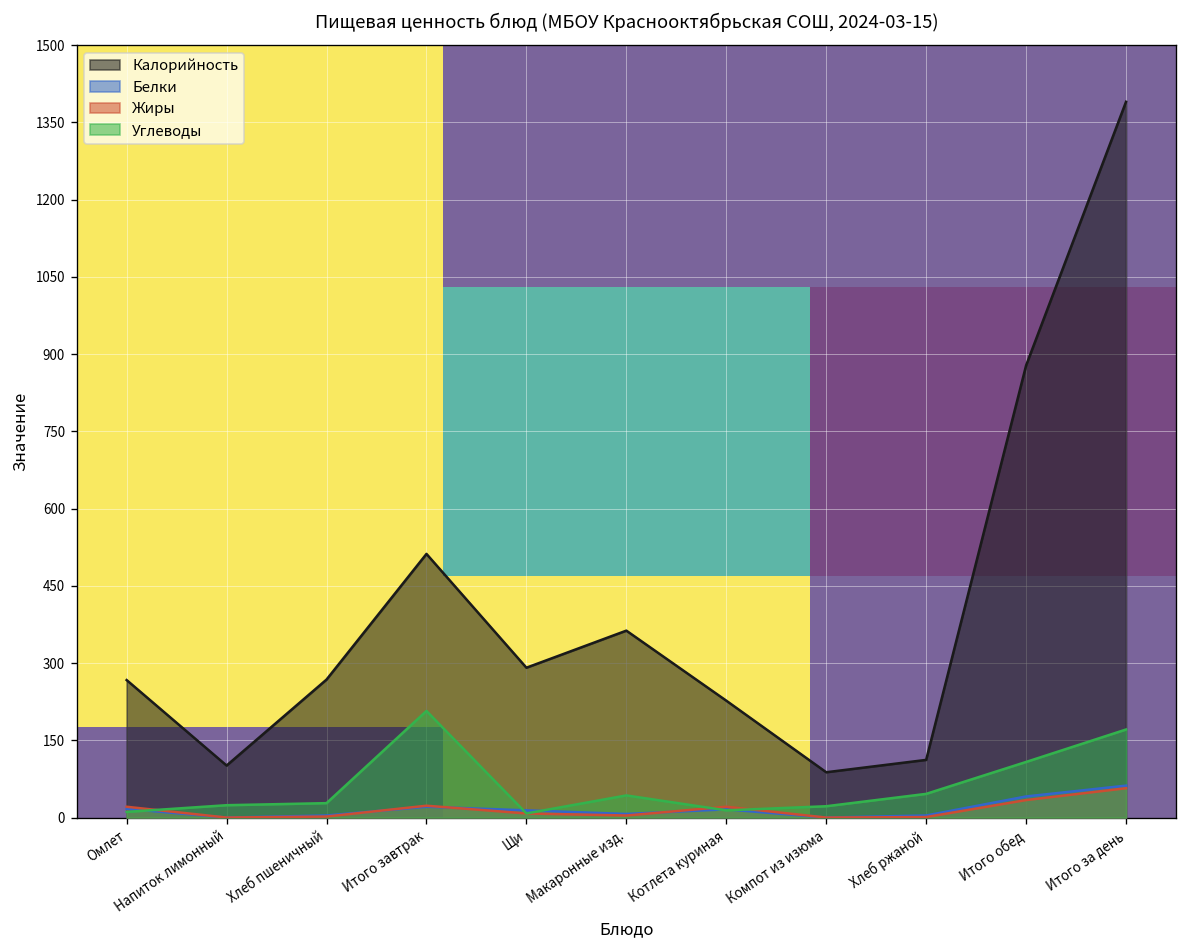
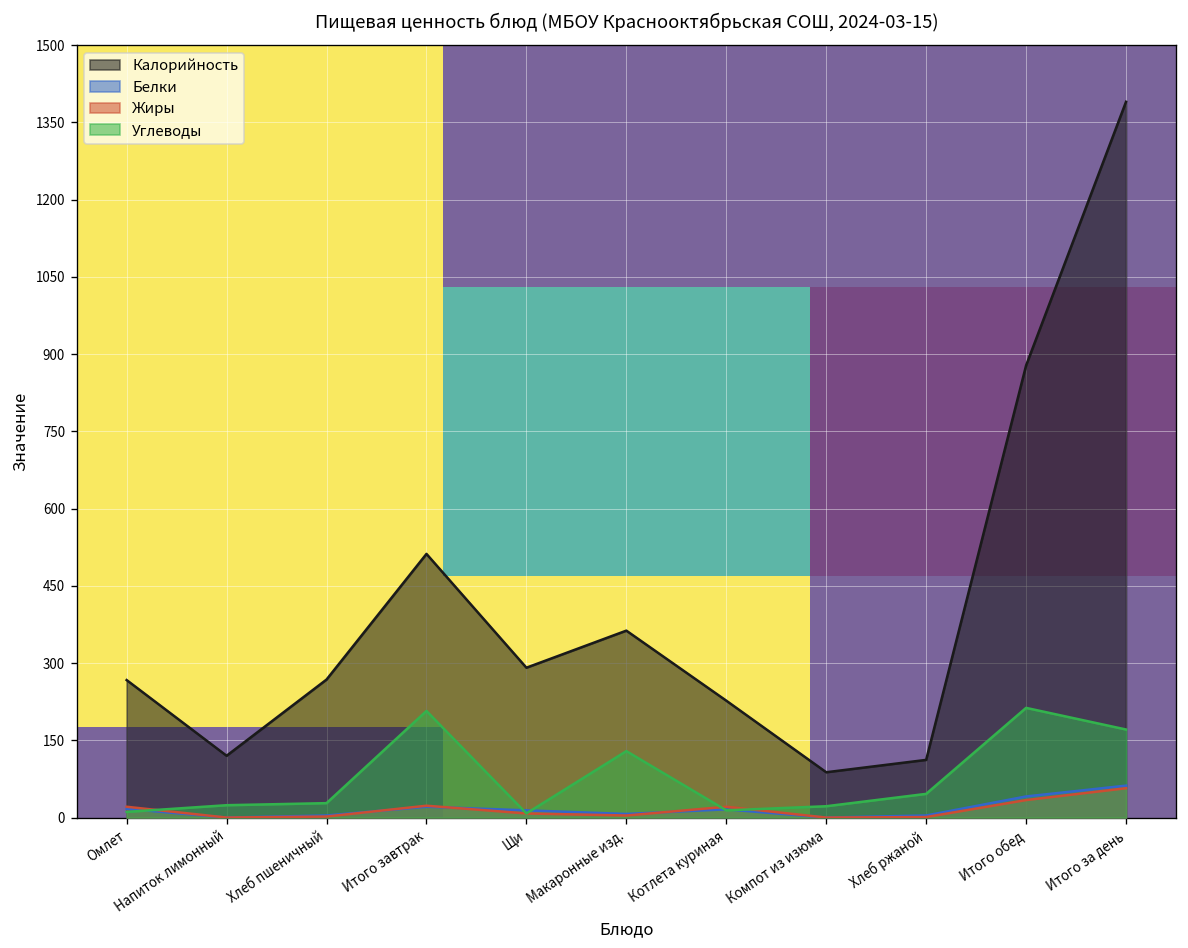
  {
    "Калорийность": {
      "Омлет": 270,
-     "Напиток лимонный": 100,
+     "Напиток лимонный": 120,
      "Хлеб пшеничный": 270,
      "Итого завтрак": 510,
      "Щи": 290,
      "Макаронные изд.": 360,
      "Котлета куриная": 230,
      "Компот из изюма": 90,
      "Хлеб ржаной": 110,
      "Итого обед": 880,
      "Итого за день": 1390
    },
    "Белки": {
      "Щи": 10,
      "Итого обед": 40
    },
    "Жиры": {
      "Итого обед": 30
    },
    "Углеводы": {
      "Омлет": 10,
      "Напиток лимонный": 20,
      "Хлеб пшеничный": 30,
      "Итого завтрак": 210,
-     "Макаронные изд.": 40,
+     "Макаронные изд.": 130,
      "Компот из изюма": 20,
      "Хлеб ржаной": 50,
-     "Итого обед": 110,
+     "Итого обед": 210,
      "Итого за день": 170
    }
  }
